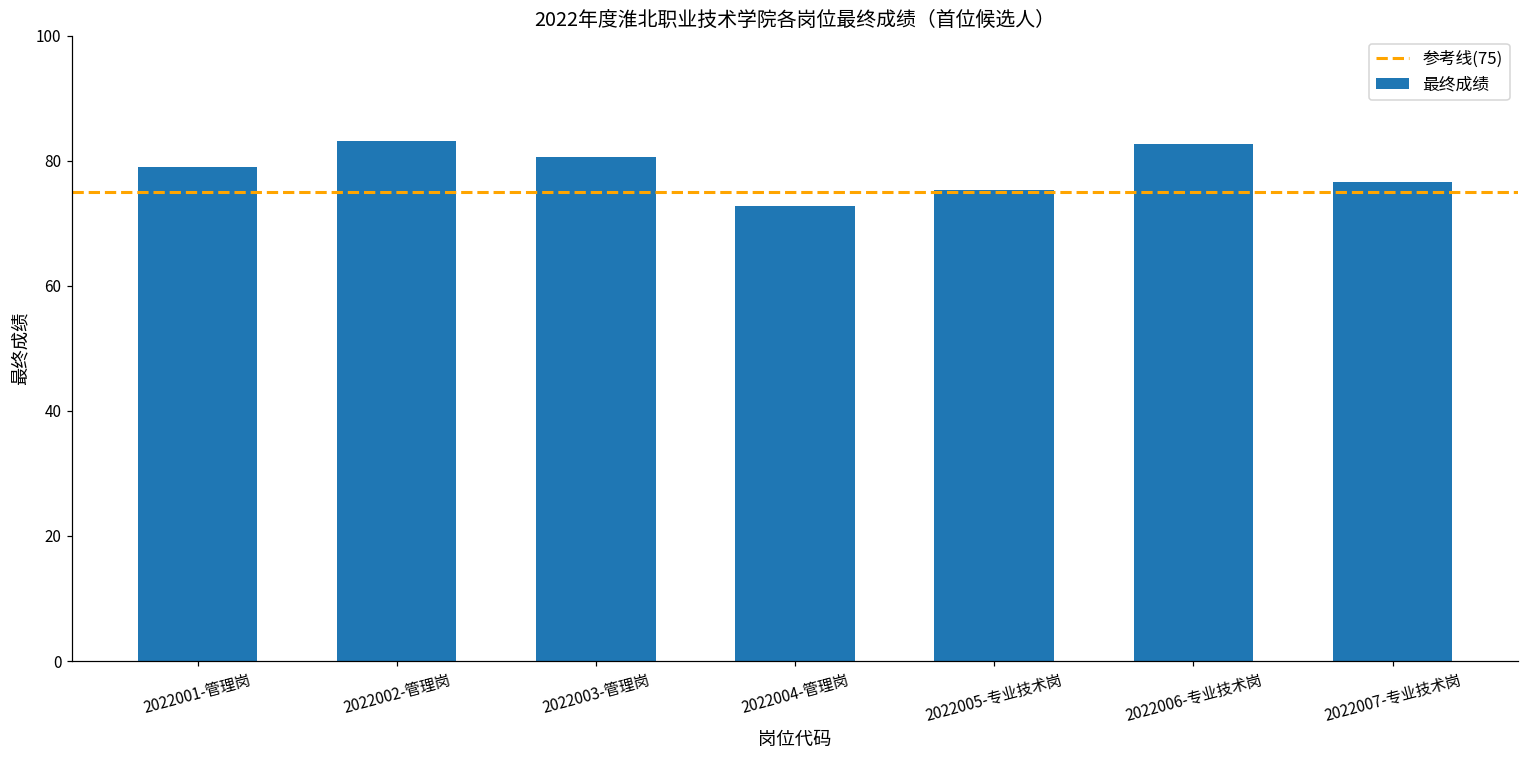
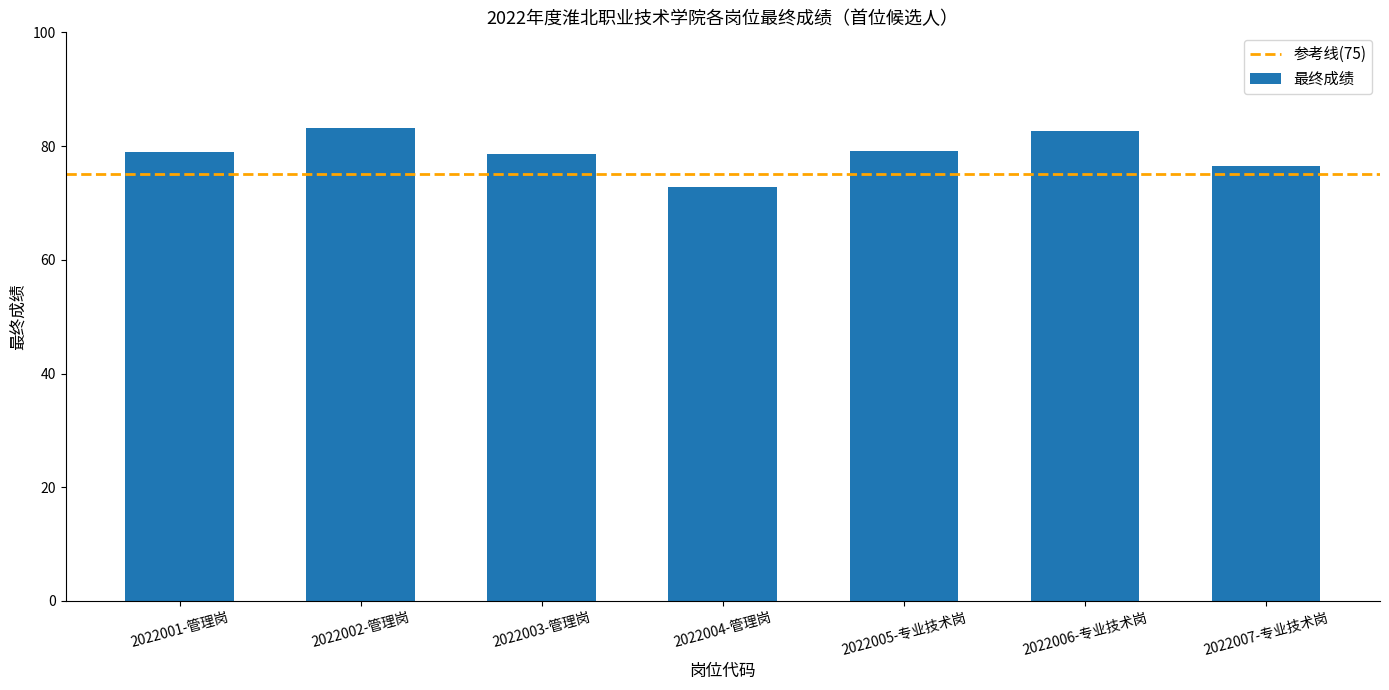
  {
    "2022001-管理岗": 79,
    "2022002-管理岗": 83,
-   "2022003-管理岗": 81,
+   "2022003-管理岗": 79,
    "2022004-管理岗": 73,
-   "2022005-专业技术岗": 75,
+   "2022005-专业技术岗": 79,
    "2022006-专业技术岗": 83,
    "2022007-专业技术岗": 77
  }
